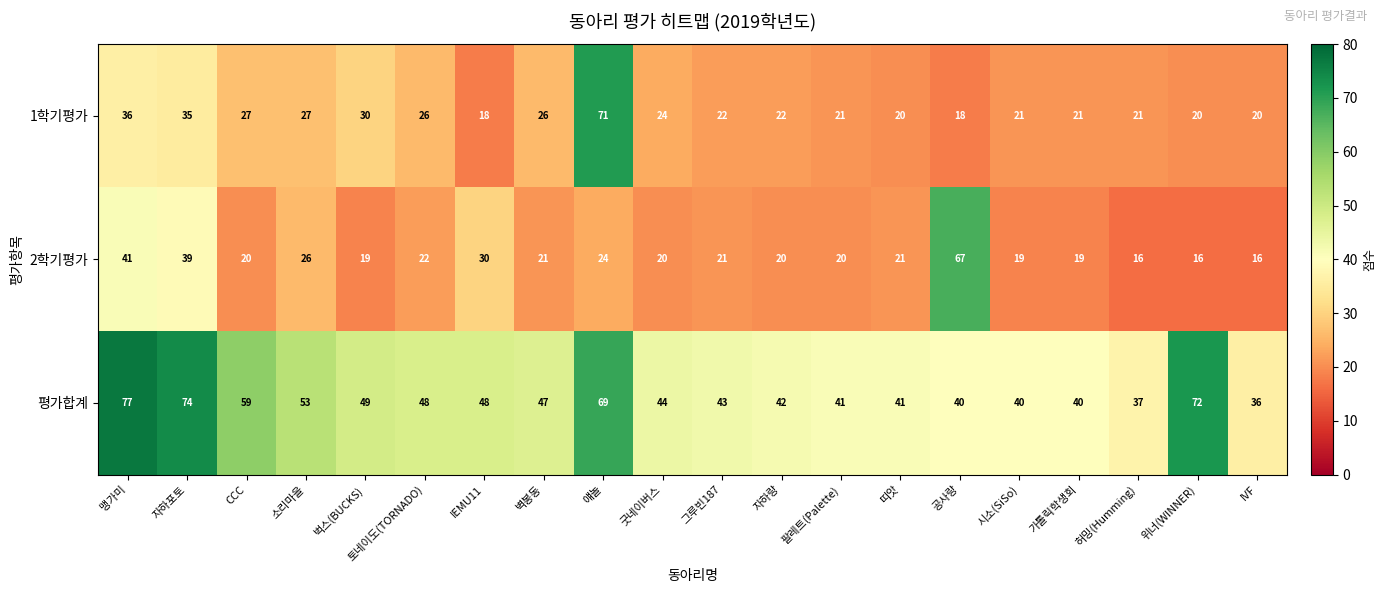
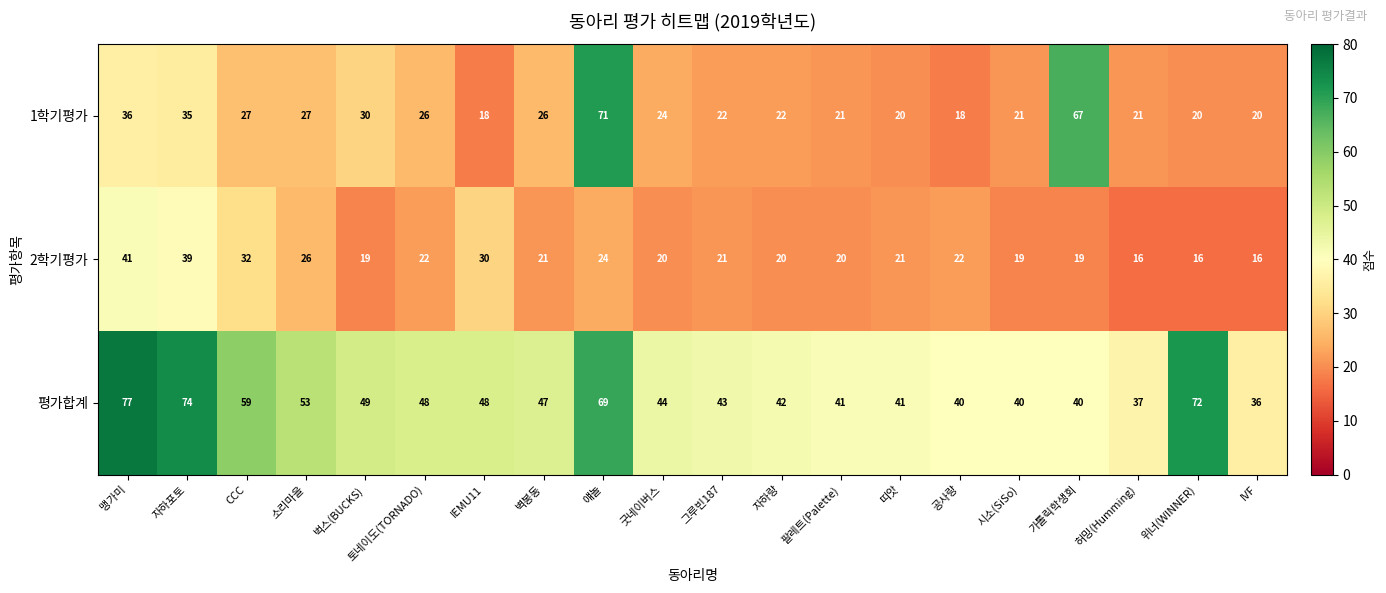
  {
    "1학기평가": {
      "맹가미": 36,
      "자하포토": 35,
      "CCC": 27,
      "소리마을": 27,
      "벅스(BUCKS)": 30,
      "토네이도(TORNADO)": 26,
      "IEMU11": 18,
      "벽봉동": 26,
      "얘놀": 71,
      "굿네이버스": 24,
      "그루빈187": 22,
      "자하랑": 22,
      "팔레트(Palette)": 21,
      "띠앗": 20,
      "공사랑": 18,
      "시소(SiSo)": 21,
-     "가톨릭학생회": 21,
+     "가톨릭학생회": 67,
      "허밍(Humming)": 21,
      "위너(WINNER)": 20,
      "IVF": 20
    },
    "2학기평가": {
      "맹가미": 41,
      "자하포토": 39,
-     "CCC": 20,
+     "CCC": 32,
      "소리마을": 26,
      "벅스(BUCKS)": 19,
      "토네이도(TORNADO)": 22,
      "IEMU11": 30,
      "벽봉동": 21,
      "얘놀": 24,
      "굿네이버스": 20,
      "그루빈187": 21,
      "자하랑": 20,
      "팔레트(Palette)": 20,
      "띠앗": 21,
-     "공사랑": 67,
+     "공사랑": 22,
      "시소(SiSo)": 19,
      "가톨릭학생회": 19,
      "허밍(Humming)": 16,
      "위너(WINNER)": 16,
      "IVF": 16
    },
    "평가합계": {
      "맹가미": 77,
      "자하포토": 74,
      "CCC": 59,
      "소리마을": 53,
      "벅스(BUCKS)": 49,
      "토네이도(TORNADO)": 48,
      "IEMU11": 48,
      "벽봉동": 47,
      "얘놀": 69,
      "굿네이버스": 44,
      "그루빈187": 43,
      "자하랑": 42,
      "팔레트(Palette)": 41,
      "띠앗": 41,
      "공사랑": 40,
      "시소(SiSo)": 40,
      "가톨릭학생회": 40,
      "허밍(Humming)": 37,
      "위너(WINNER)": 72,
      "IVF": 36
    }
  }
